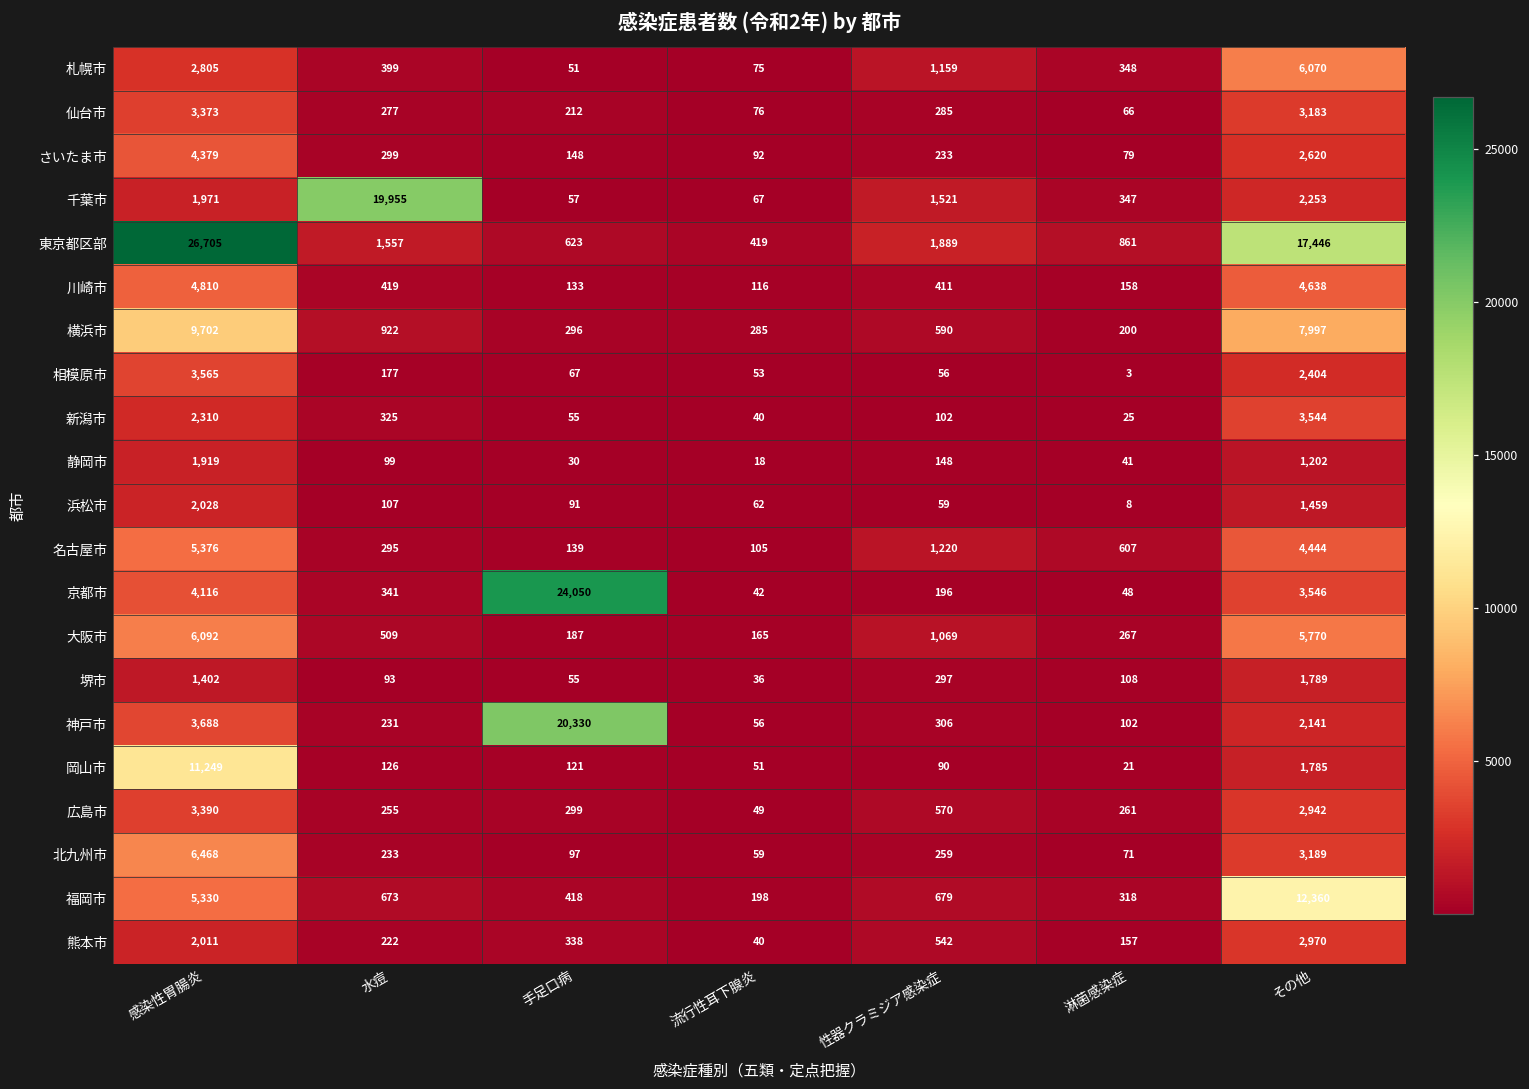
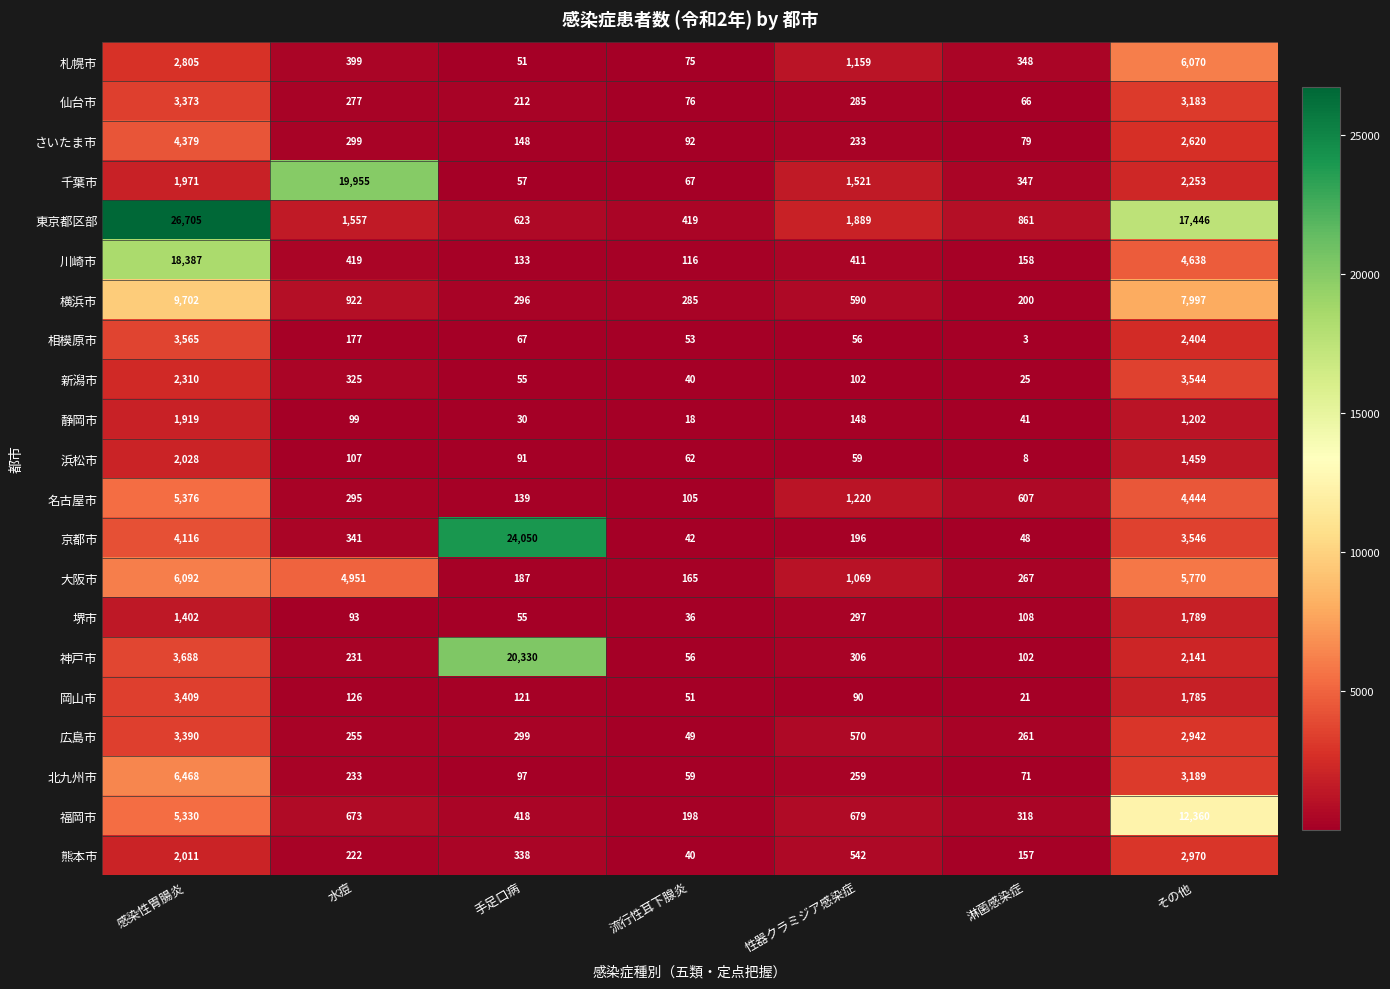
  {
    "札幌市": {
      "感染性胃腸炎": "2,805",
      "水痘": "399",
      "手足口病": "51",
      "流行性耳下腺炎": "75",
      "性器クラミジア感染症": "1,159",
      "淋菌感染症": "348",
      "その他": "6,070"
    },
    "仙台市": {
      "感染性胃腸炎": "3,373",
      "水痘": "277",
      "手足口病": "212",
      "流行性耳下腺炎": "76",
      "性器クラミジア感染症": "285",
      "淋菌感染症": "66",
      "その他": "3,183"
    },
    "さいたま市": {
      "感染性胃腸炎": "4,379",
      "水痘": "299",
      "手足口病": "148",
      "流行性耳下腺炎": "92",
      "性器クラミジア感染症": "233",
      "淋菌感染症": "79",
      "その他": "2,620"
    },
    "千葉市": {
      "感染性胃腸炎": "1,971",
      "水痘": "19,955",
      "手足口病": "57",
      "流行性耳下腺炎": "67",
      "性器クラミジア感染症": "1,521",
      "淋菌感染症": "347",
      "その他": "2,253"
    },
    "東京都区部": {
      "感染性胃腸炎": "26,705",
      "水痘": "1,557",
      "手足口病": "623",
      "流行性耳下腺炎": "419",
      "性器クラミジア感染症": "1,889",
      "淋菌感染症": "861",
      "その他": "17,446"
    },
    "川崎市": {
-     "感染性胃腸炎": "4,810",
+     "感染性胃腸炎": "18,387",
      "水痘": "419",
      "手足口病": "133",
      "流行性耳下腺炎": "116",
      "性器クラミジア感染症": "411",
      "淋菌感染症": "158",
      "その他": "4,638"
    },
    "横浜市": {
      "感染性胃腸炎": "9,702",
      "水痘": "922",
      "手足口病": "296",
      "流行性耳下腺炎": "285",
      "性器クラミジア感染症": "590",
      "淋菌感染症": "200",
      "その他": "7,997"
    },
    "相模原市": {
      "感染性胃腸炎": "3,565",
      "水痘": "177",
      "手足口病": "67",
      "流行性耳下腺炎": "53",
      "性器クラミジア感染症": "56",
      "淋菌感染症": "3",
      "その他": "2,404"
    },
    "新潟市": {
      "感染性胃腸炎": "2,310",
      "水痘": "325",
      "手足口病": "55",
      "流行性耳下腺炎": "40",
      "性器クラミジア感染症": "102",
      "淋菌感染症": "25",
      "その他": "3,544"
    },
    "静岡市": {
      "感染性胃腸炎": "1,919",
      "水痘": "99",
      "手足口病": "30",
      "流行性耳下腺炎": "18",
      "性器クラミジア感染症": "148",
      "淋菌感染症": "41",
      "その他": "1,202"
    },
    "浜松市": {
      "感染性胃腸炎": "2,028",
      "水痘": "107",
      "手足口病": "91",
      "流行性耳下腺炎": "62",
      "性器クラミジア感染症": "59",
      "淋菌感染症": "8",
      "その他": "1,459"
    },
    "名古屋市": {
      "感染性胃腸炎": "5,376",
      "水痘": "295",
      "手足口病": "139",
      "流行性耳下腺炎": "105",
      "性器クラミジア感染症": "1,220",
      "淋菌感染症": "607",
      "その他": "4,444"
    },
    "京都市": {
      "感染性胃腸炎": "4,116",
      "水痘": "341",
      "手足口病": "24,050",
      "流行性耳下腺炎": "42",
      "性器クラミジア感染症": "196",
      "淋菌感染症": "48",
      "その他": "3,546"
    },
    "大阪市": {
      "感染性胃腸炎": "6,092",
-     "水痘": "509",
+     "水痘": "4,951",
      "手足口病": "187",
      "流行性耳下腺炎": "165",
      "性器クラミジア感染症": "1,069",
      "淋菌感染症": "267",
      "その他": "5,770"
    },
    "堺市": {
      "感染性胃腸炎": "1,402",
      "水痘": "93",
      "手足口病": "55",
      "流行性耳下腺炎": "36",
      "性器クラミジア感染症": "297",
      "淋菌感染症": "108",
      "その他": "1,789"
    },
    "神戸市": {
      "感染性胃腸炎": "3,688",
      "水痘": "231",
      "手足口病": "20,330",
      "流行性耳下腺炎": "56",
      "性器クラミジア感染症": "306",
      "淋菌感染症": "102",
      "その他": "2,141"
    },
    "岡山市": {
-     "感染性胃腸炎": "11,249",
+     "感染性胃腸炎": "3,409",
      "水痘": "126",
      "手足口病": "121",
      "流行性耳下腺炎": "51",
      "性器クラミジア感染症": "90",
      "淋菌感染症": "21",
      "その他": "1,785"
    },
    "広島市": {
      "感染性胃腸炎": "3,390",
      "水痘": "255",
      "手足口病": "299",
      "流行性耳下腺炎": "49",
      "性器クラミジア感染症": "570",
      "淋菌感染症": "261",
      "その他": "2,942"
    },
    "北九州市": {
      "感染性胃腸炎": "6,468",
      "水痘": "233",
      "手足口病": "97",
      "流行性耳下腺炎": "59",
      "性器クラミジア感染症": "259",
      "淋菌感染症": "71",
      "その他": "3,189"
    },
    "福岡市": {
      "感染性胃腸炎": "5,330",
      "水痘": "673",
      "手足口病": "418",
      "流行性耳下腺炎": "198",
      "性器クラミジア感染症": "679",
      "淋菌感染症": "318",
      "その他": "12,360"
    },
    "熊本市": {
      "感染性胃腸炎": "2,011",
      "水痘": "222",
      "手足口病": "338",
      "流行性耳下腺炎": "40",
      "性器クラミジア感染症": "542",
      "淋菌感染症": "157",
      "その他": "2,970"
    }
  }
